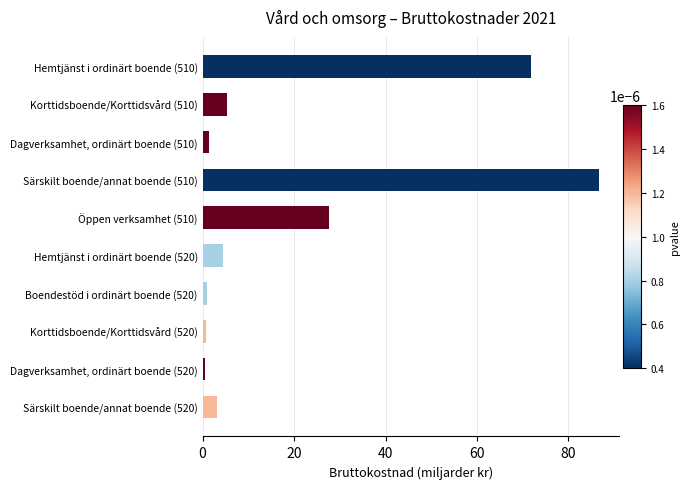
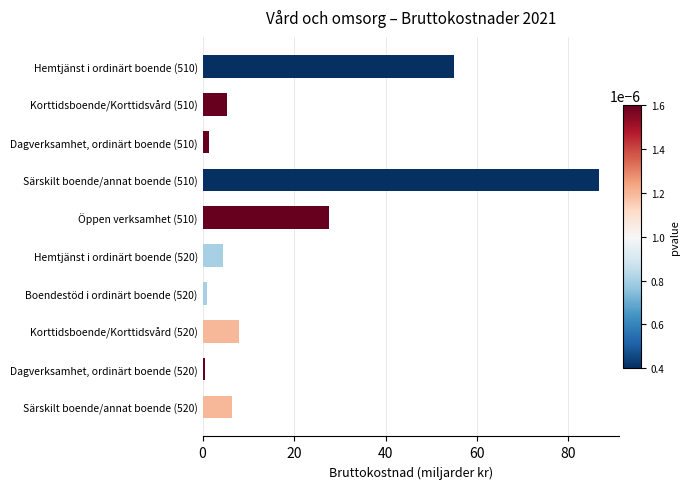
  {
-   "Hemtjänst i ordinärt boende (510)": 72,
+   "Hemtjänst i ordinärt boende (510)": 55,
    "Korttidsboende/Korttidsvård (510)": 5,
    "Dagverksamhet, ordinärt boende (510)": 1,
    "Särskilt boende/annat boende (510)": 87,
    "Öppen verksamhet (510)": 28,
    "Hemtjänst i ordinärt boende (520)": 5,
    "Boendestöd i ordinärt boende (520)": 1,
-   "Korttidsboende/Korttidsvård (520)": 1,
-   "Särskilt boende/annat boende (520)": 3
+   "Korttidsboende/Korttidsvård (520)": 8,
+   "Särskilt boende/annat boende (520)": 6
  }
